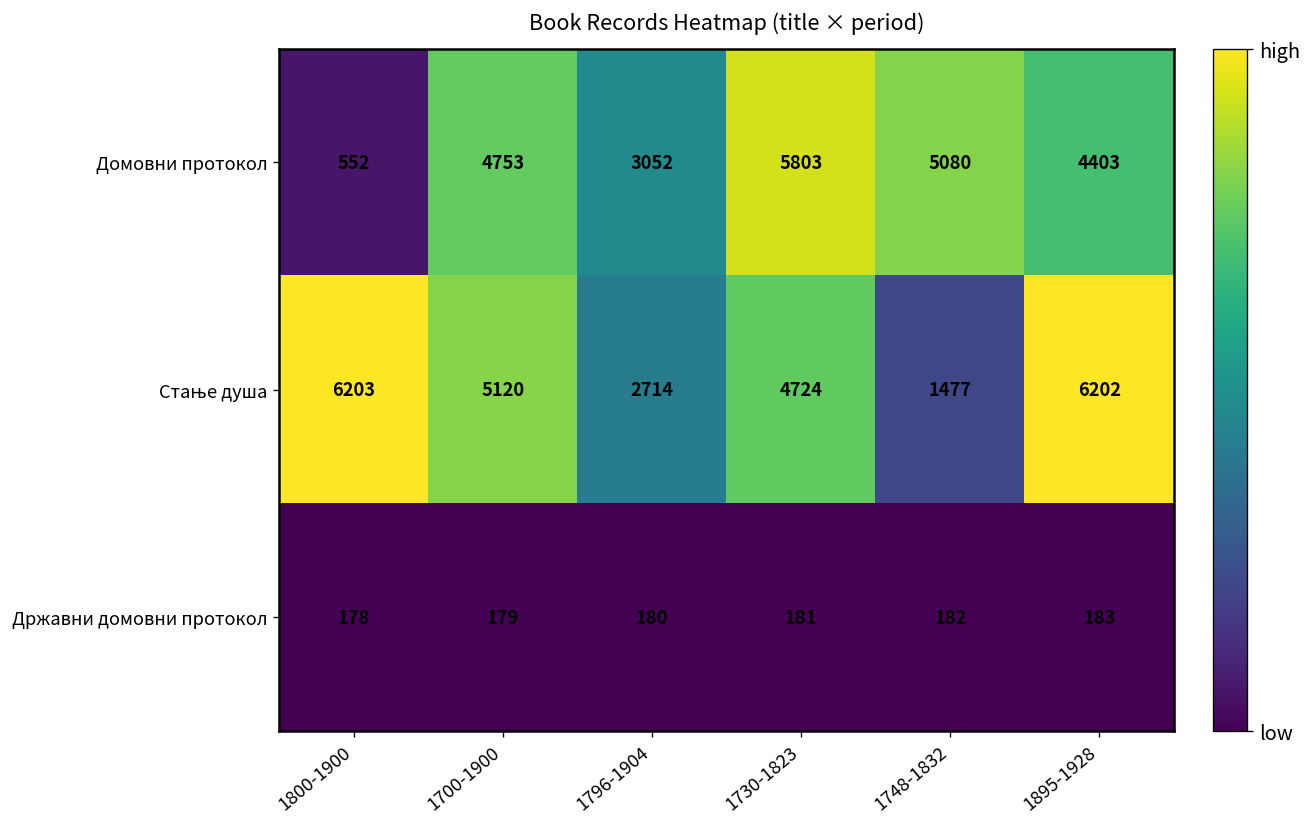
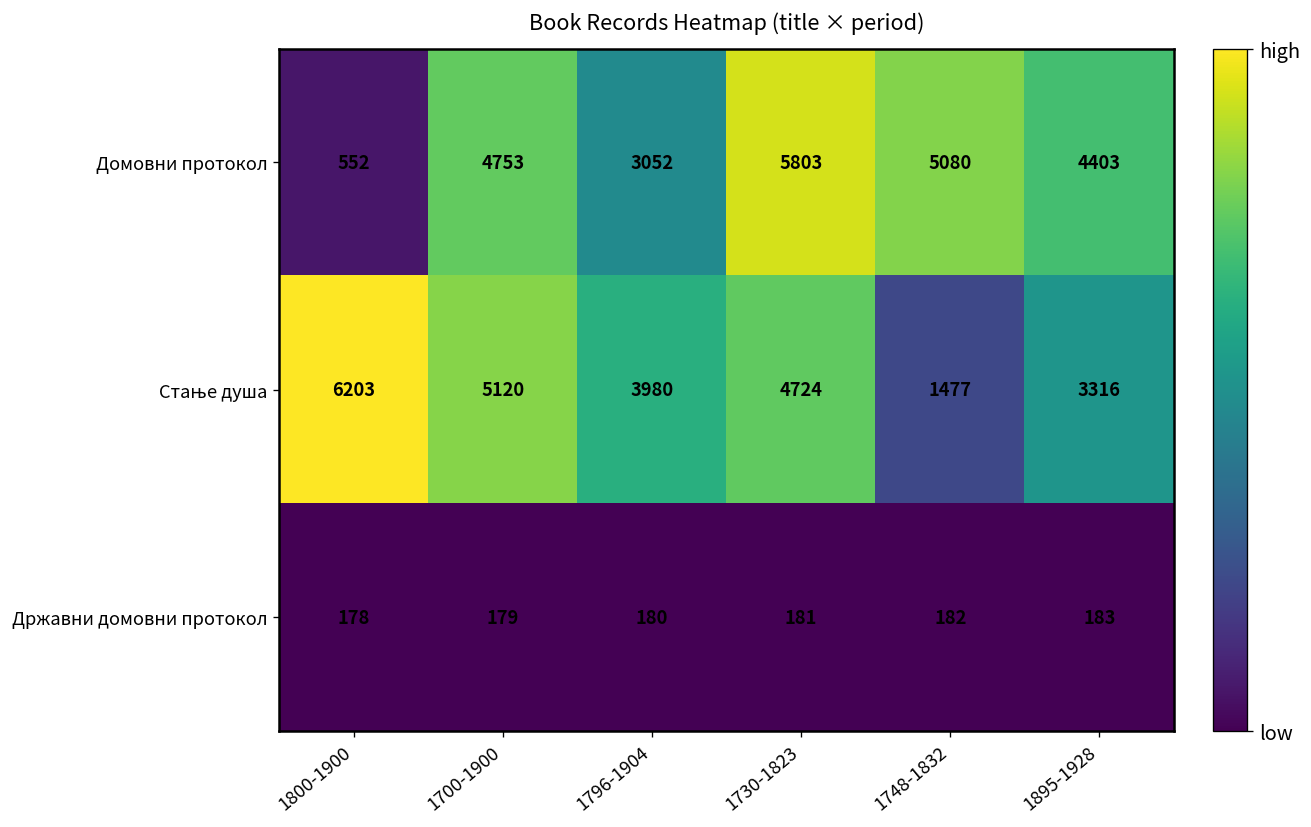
  {
    "Домовни протокол": {
      "1800-1900": 552,
      "1700-1900": 4753,
      "1796-1904": 3052,
      "1730-1823": 5803,
      "1748-1832": 5080,
      "1895-1928": 4403
    },
    "Стање душа": {
      "1800-1900": 6203,
      "1700-1900": 5120,
-     "1796-1904": 2714,
+     "1796-1904": 3980,
      "1730-1823": 4724,
      "1748-1832": 1477,
-     "1895-1928": 6202
+     "1895-1928": 3316
    },
    "Државни домовни протокол": {
      "1800-1900": 178,
      "1700-1900": 179,
      "1796-1904": 180,
      "1730-1823": 181,
      "1748-1832": 182,
      "1895-1928": 183
    }
  }
